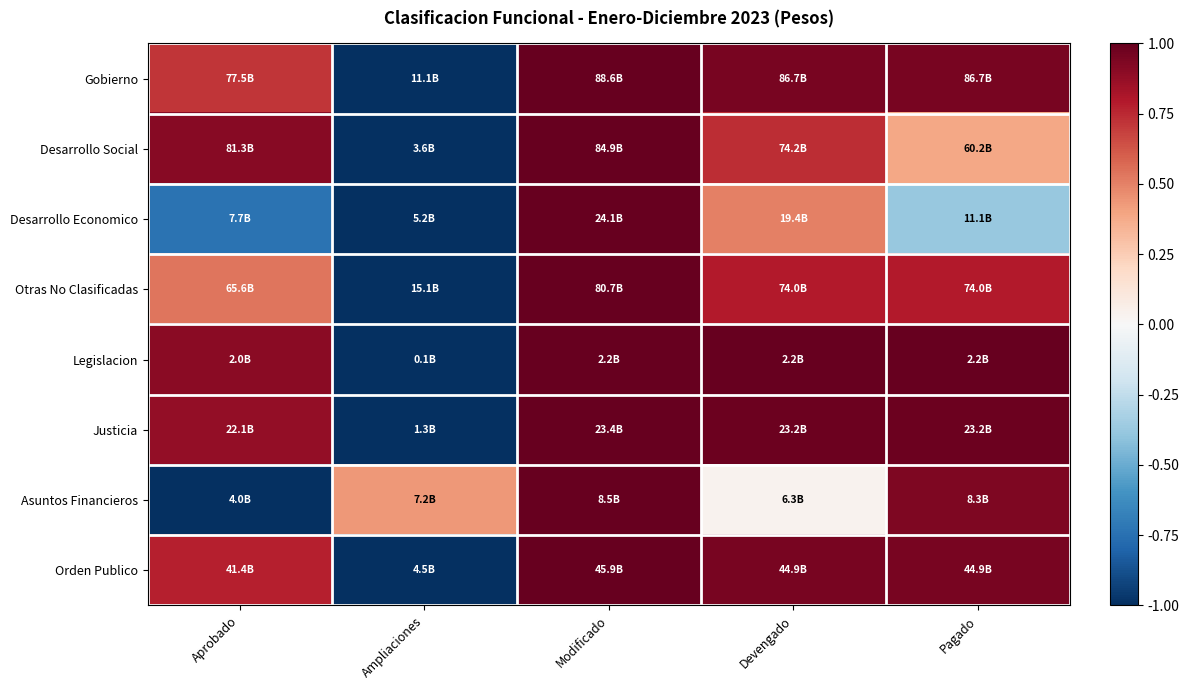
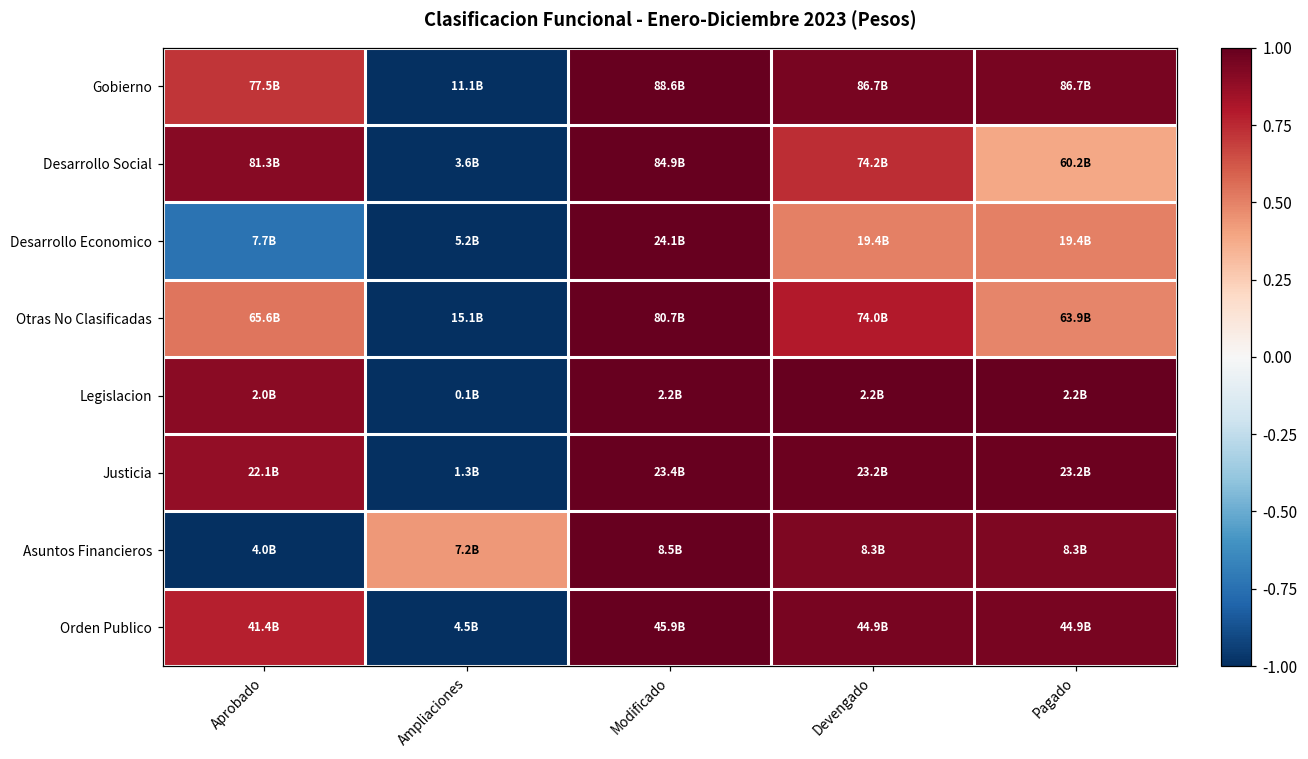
  {
    "Gobierno": {
      "Aprobado": "77.5B",
      "Ampliaciones": "11.1B",
      "Modificado": "88.6B",
      "Devengado": "86.7B",
      "Pagado": "86.7B"
    },
    "Desarrollo Social": {
      "Aprobado": "81.3B",
      "Ampliaciones": "3.6B",
      "Modificado": "84.9B",
      "Devengado": "74.2B",
      "Pagado": "60.2B"
    },
    "Desarrollo Economico": {
      "Aprobado": "7.7B",
      "Ampliaciones": "5.2B",
      "Modificado": "24.1B",
      "Devengado": "19.4B",
-     "Pagado": "11.1B"
+     "Pagado": "19.4B"
    },
    "Otras No Clasificadas": {
      "Aprobado": "65.6B",
      "Ampliaciones": "15.1B",
      "Modificado": "80.7B",
      "Devengado": "74.0B",
-     "Pagado": "74.0B"
+     "Pagado": "63.9B"
    },
    "Legislacion": {
      "Aprobado": "2.0B",
      "Ampliaciones": "0.1B",
      "Modificado": "2.2B",
      "Devengado": "2.2B",
      "Pagado": "2.2B"
    },
    "Justicia": {
      "Aprobado": "22.1B",
      "Ampliaciones": "1.3B",
      "Modificado": "23.4B",
      "Devengado": "23.2B",
      "Pagado": "23.2B"
    },
    "Asuntos Financieros": {
      "Aprobado": "4.0B",
      "Ampliaciones": "7.2B",
      "Modificado": "8.5B",
-     "Devengado": "6.3B",
+     "Devengado": "8.3B",
      "Pagado": "8.3B"
    },
    "Orden Publico": {
      "Aprobado": "41.4B",
      "Ampliaciones": "4.5B",
      "Modificado": "45.9B",
      "Devengado": "44.9B",
      "Pagado": "44.9B"
    }
  }
